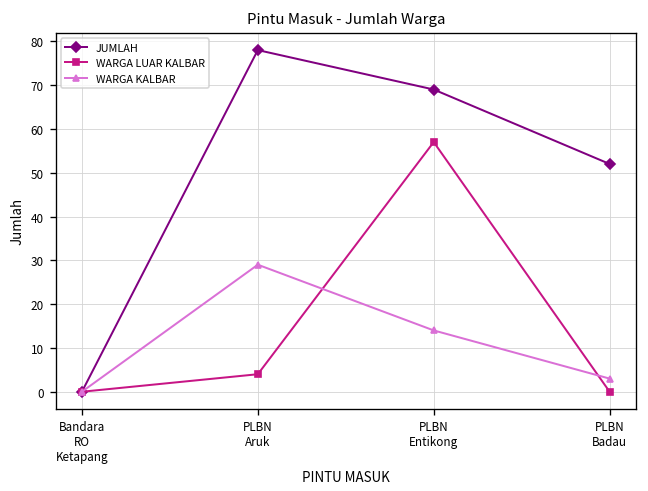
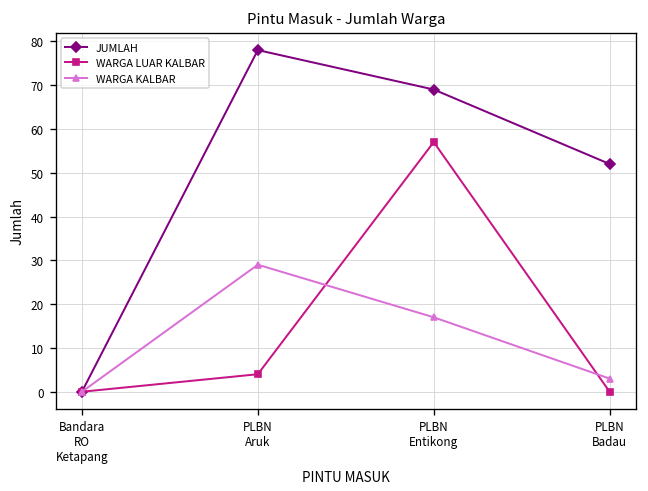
  {
    "JUMLAH": {
      "PLBN Aruk": 78,
      "PLBN Entikong": 69,
      "PLBN Badau": 52
    },
    "WARGA LUAR KALBAR": {
      "PLBN Aruk": 4,
      "PLBN Entikong": 57,
      "PLBN Badau": 0
    },
    "WARGA KALBAR": {
      "PLBN Aruk": 29,
-     "PLBN Entikong": 14,
+     "PLBN Entikong": 17,
      "PLBN Badau": 3
    }
  }
